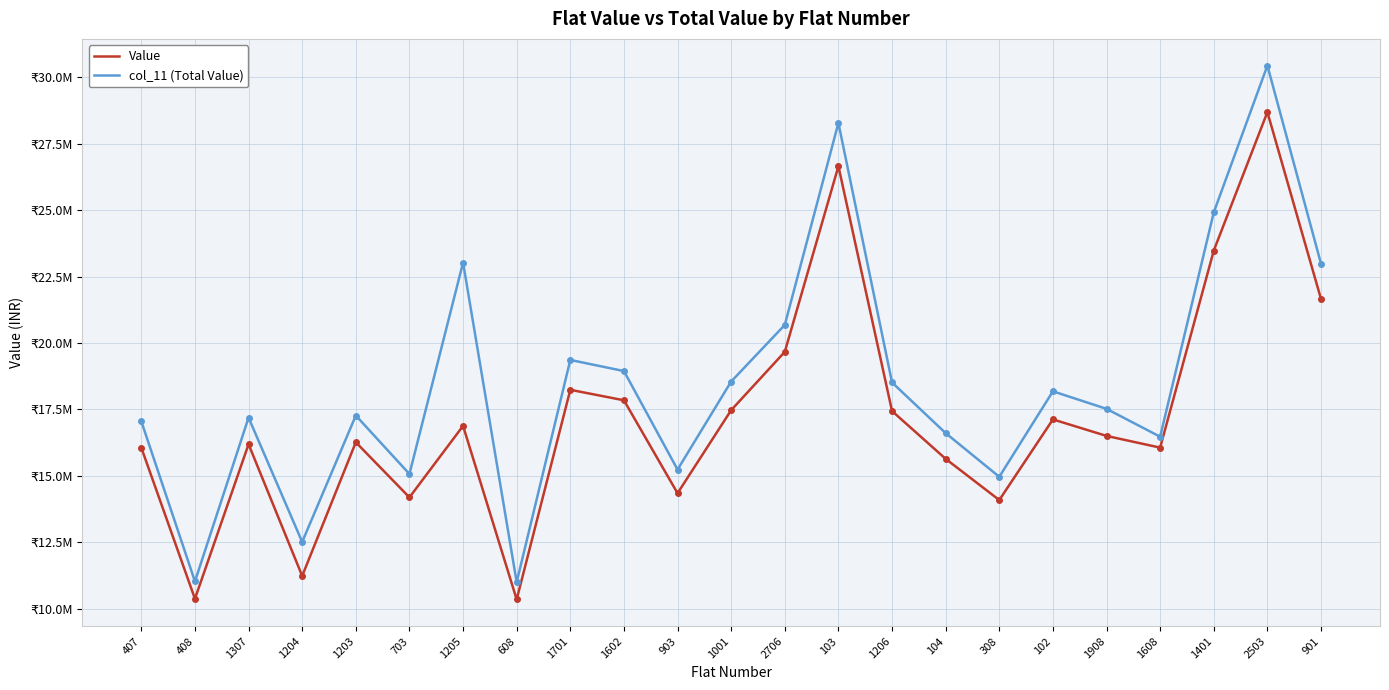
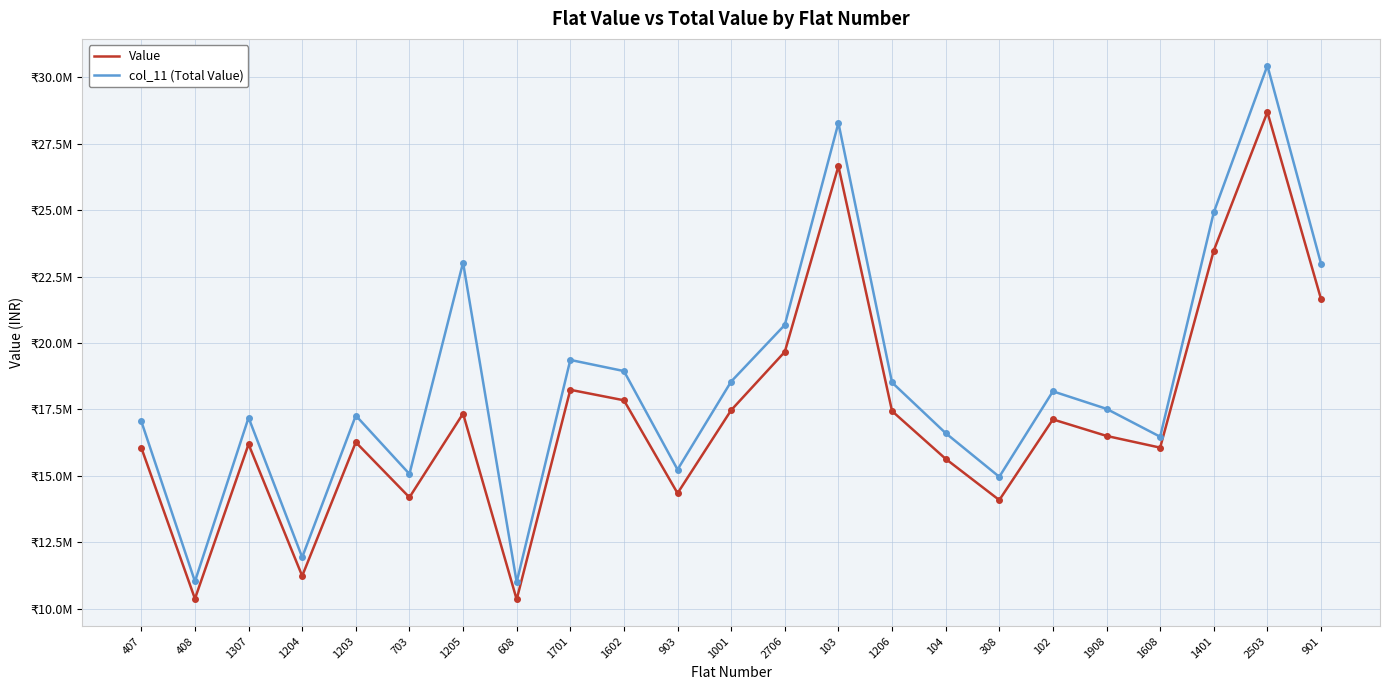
  {
    "Value": {
      "407": "₹16100000",
      "408": "₹10400000",
      "1307": "₹16200000",
      "1204": "₹11200000",
      "1203": "₹16300000",
      "703": "₹14200000",
-     "1205": "₹16900000",
+     "1205": "₹17300000",
      "608": "₹10300000",
      "1701": "₹18200000",
      "1602": "₹17800000",
      "903": "₹14300000",
      "1001": "₹17500000",
      "2706": "₹19700000",
      "103": "₹26700000",
      "1206": "₹17400000",
      "104": "₹15600000",
      "308": "₹14100000",
      "102": "₹17100000",
      "1908": "₹16500000",
      "1608": "₹16100000",
      "1401": "₹23500000",
      "2503": "₹28700000",
      "901": "₹21700000"
    },
    "col_11 (Total Value)": {
      "407": "₹17000000",
      "408": "₹11000000",
      "1307": "₹17200000",
-     "1204": "₹12500000",
+     "1204": "₹11900000",
      "1203": "₹17300000",
      "703": "₹15100000",
      "1205": "₹23000000",
      "608": "₹11000000",
      "1701": "₹19400000",
      "1602": "₹18900000",
      "903": "₹15200000",
      "1001": "₹18500000",
      "2706": "₹20700000",
      "103": "₹28300000",
      "1206": "₹18500000",
      "104": "₹16600000",
      "308": "₹15000000",
      "102": "₹18200000",
      "1908": "₹17500000",
      "1608": "₹16500000",
      "1401": "₹24900000",
      "2503": "₹30400000",
      "901": "₹23000000"
    }
  }
